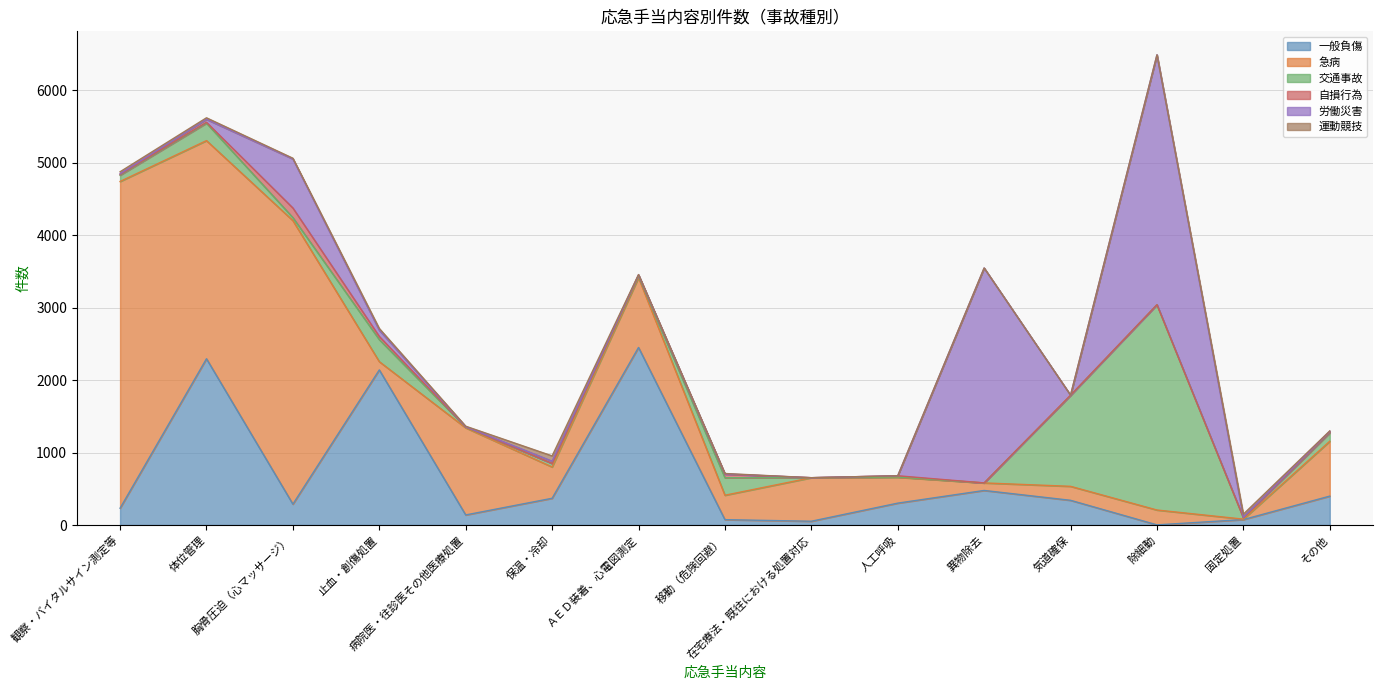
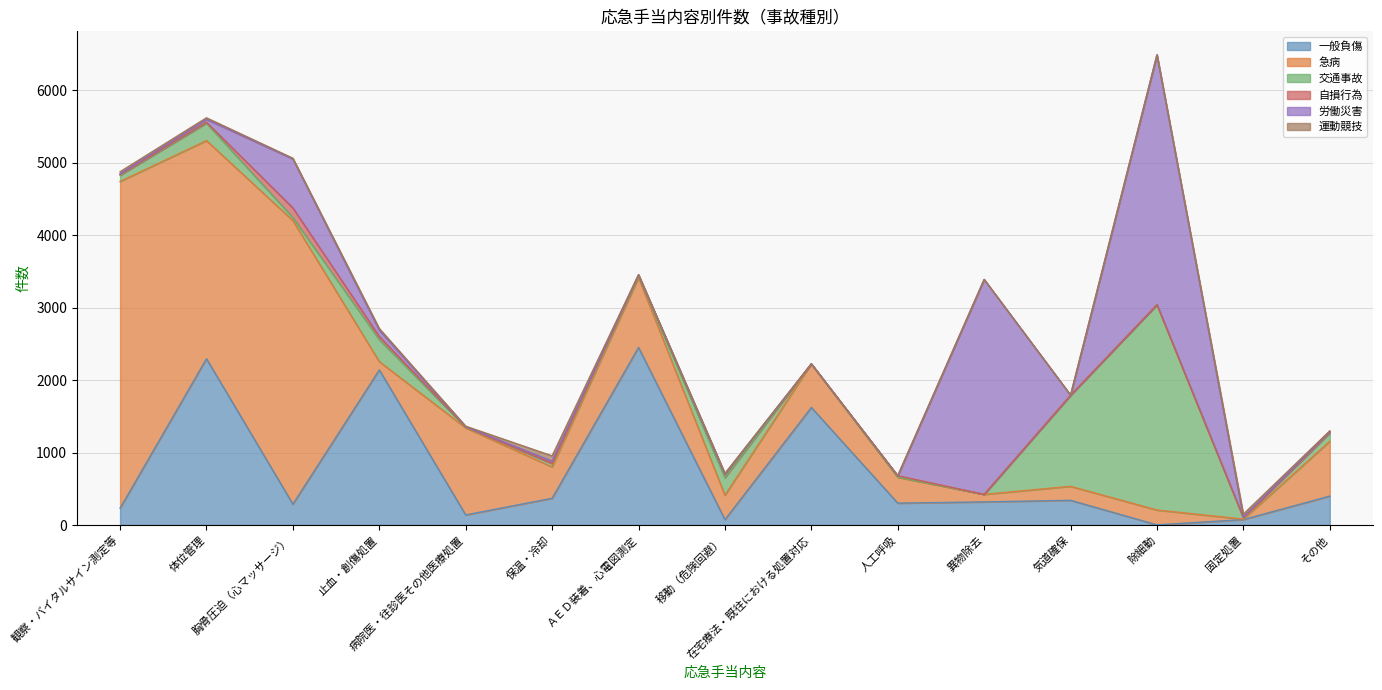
  {
    "一般負傷": {
      "観察・バイタルサイン測定等": 200,
      "体位管理": 2300,
      "胸骨圧迫（心マッサージ）": 300,
      "止血・創傷処置": 2100,
      "病院医・往診医その他医療処置": 100,
      "保温・冷却": 400,
      "ＡＥＤ装着、心電図測定": 2500,
      "移動（危険回避）": 100,
-     "在宅療法・既往における処置対応": 100,
+     "在宅療法・既往における処置対応": 1600,
      "人工呼吸": 300,
-     "異物除去": 500,
+     "異物除去": 300,
      "気道確保": 300,
      "除細動": 0,
      "その他": 400
    },
    "交通事故": {
      "胸骨圧迫（心マッサージ）": 0,
      "止血・創傷処置": 300,
      "移動（危険回避）": 200
    }
  }
